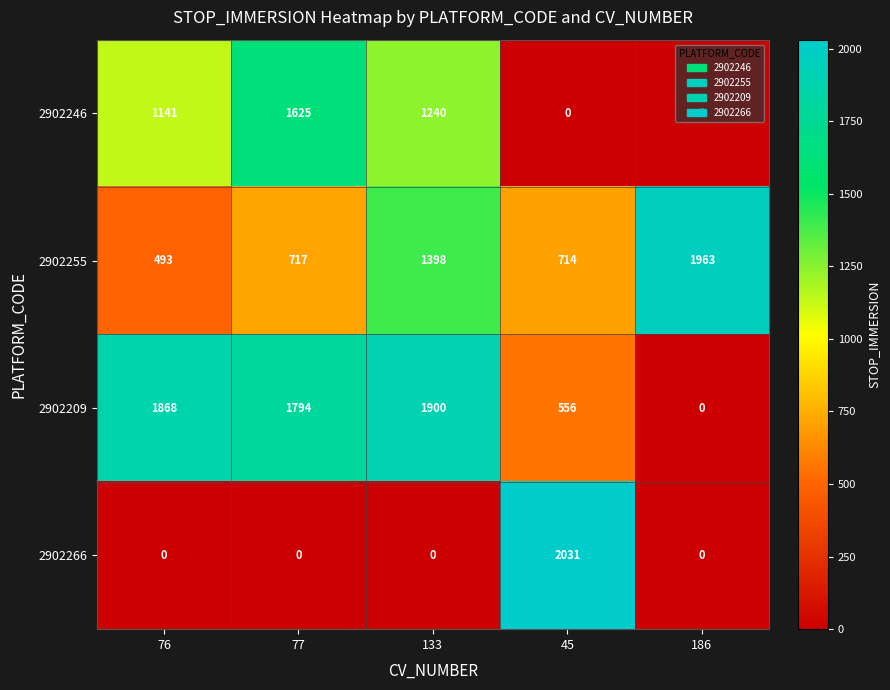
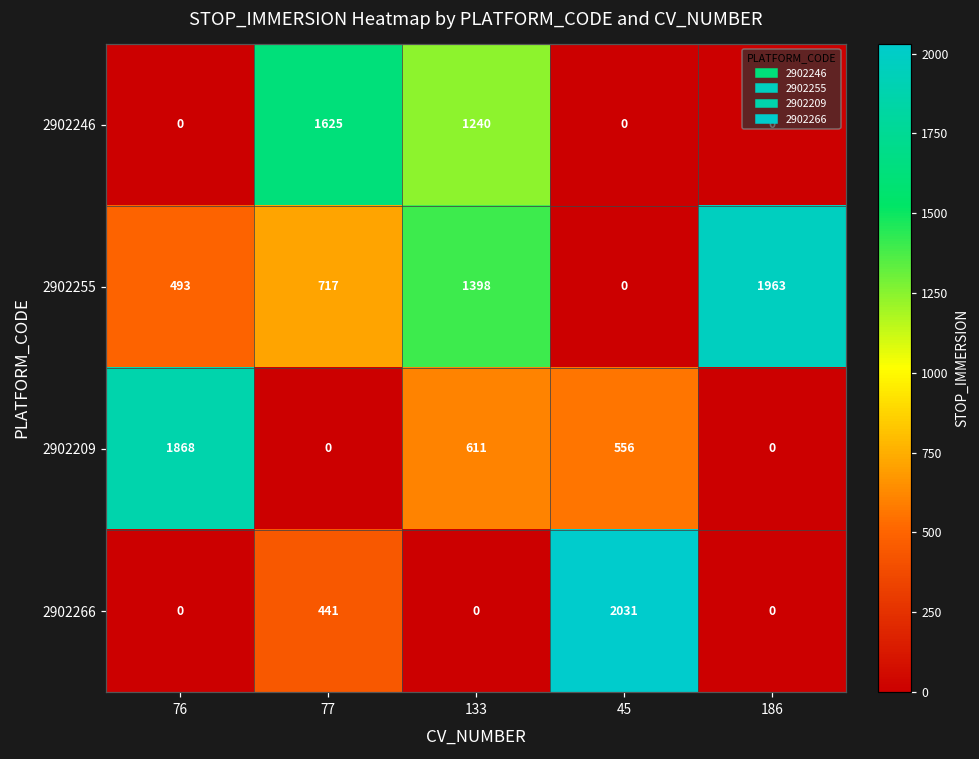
  {
    "2902246": {
-     "76": 1141,
+     "76": 0,
      "77": 1625,
      "133": 1240,
      "45": 0
    },
    "2902255": {
      "76": 493,
      "77": 717,
      "133": 1398,
-     "45": 714,
+     "45": 0,
      "186": 1963
    },
    "2902209": {
      "76": 1868,
-     "77": 1794,
-     "133": 1900,
+     "77": 0,
+     "133": 611,
      "45": 556,
      "186": 0
    },
    "2902266": {
      "76": 0,
-     "77": 0,
+     "77": 441,
      "133": 0,
      "45": 2031,
      "186": 0
    }
  }
